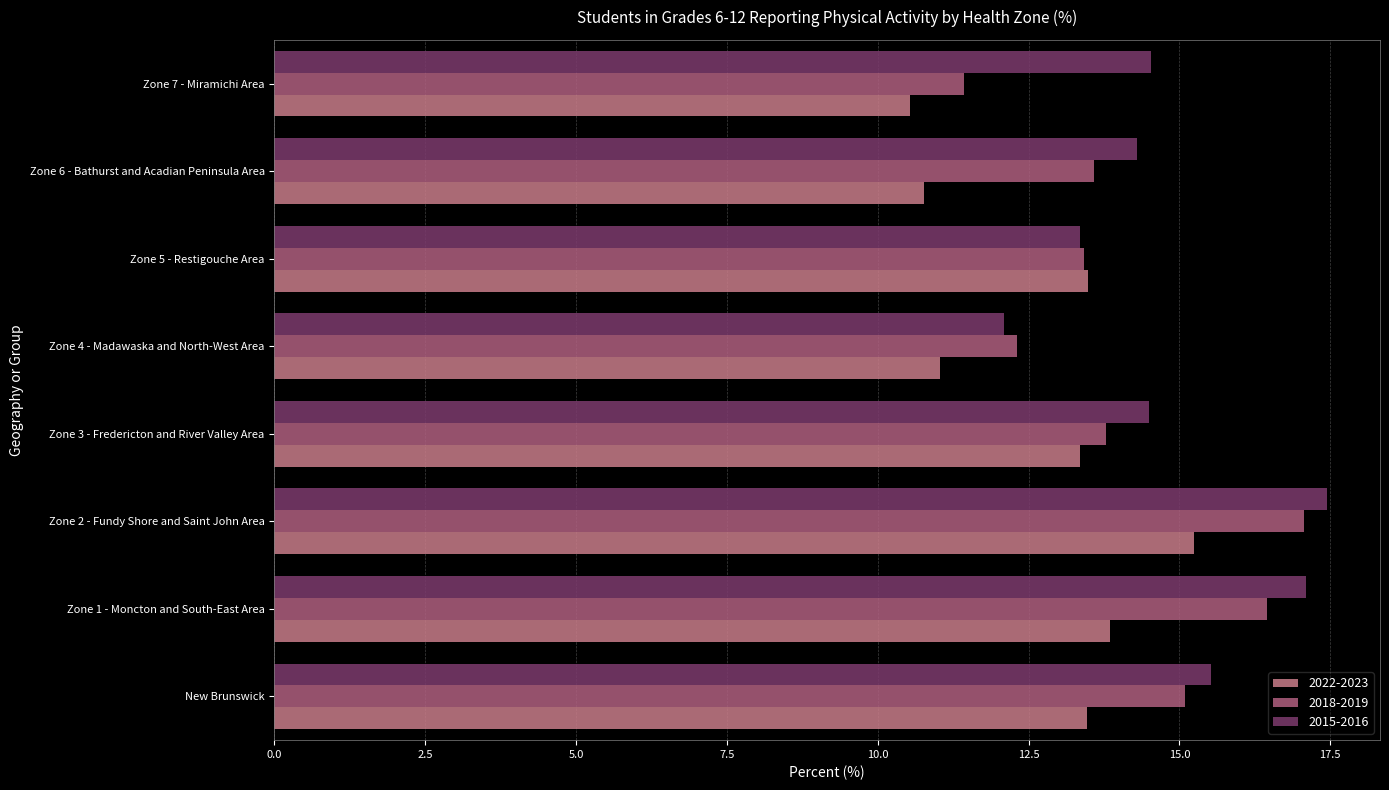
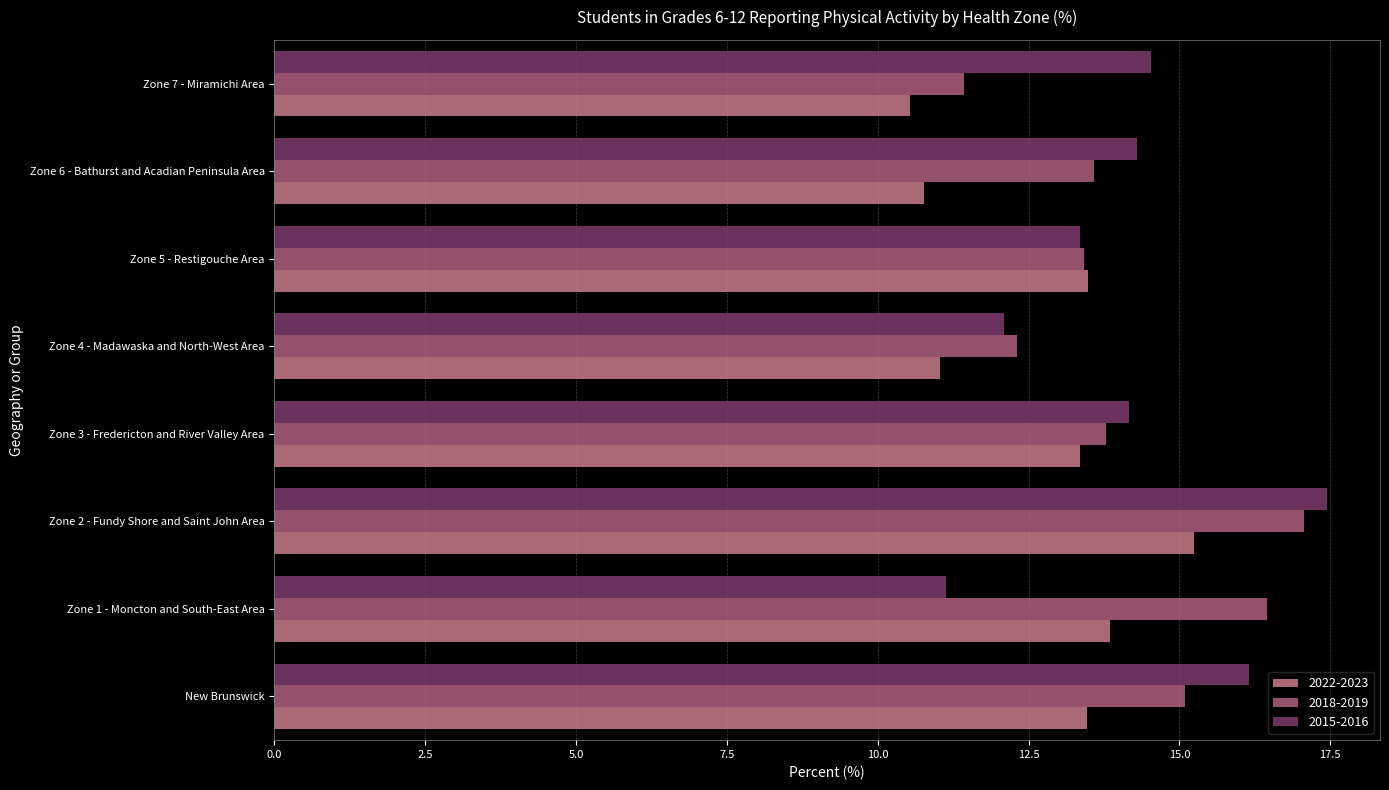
  {
    "2015-2016": {
      "Zone 7 - Miramichi Area": 14.5,
      "Zone 6 - Bathurst and Acadian Peninsula Area": 14.3,
      "Zone 5 - Restigouche Area": 13.3,
      "Zone 4 - Madawaska and North-West Area": 12.1,
-     "Zone 3 - Fredericton and River Valley Area": 14.5,
+     "Zone 3 - Fredericton and River Valley Area": 14.2,
      "Zone 2 - Fundy Shore and Saint John Area": 17.5,
-     "Zone 1 - Moncton and South-East Area": 17.1,
-     "New Brunswick": 15.5
+     "Zone 1 - Moncton and South-East Area": 11.1,
+     "New Brunswick": 16.2
    }
  }
